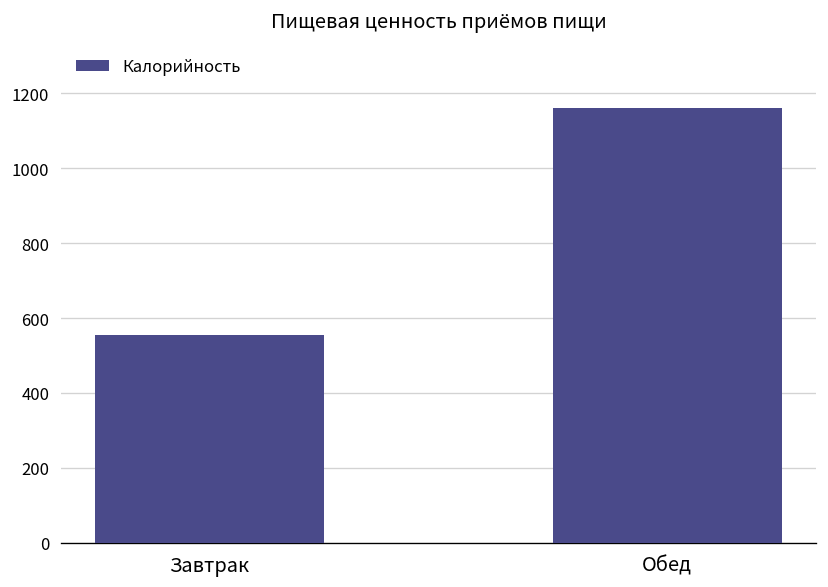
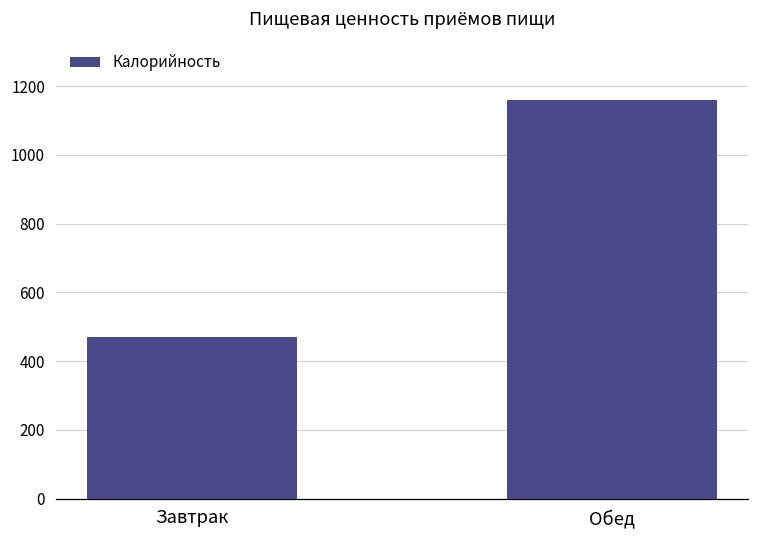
  {
-   "Завтрак": 550,
+   "Завтрак": 470,
    "Обед": 1160
  }
